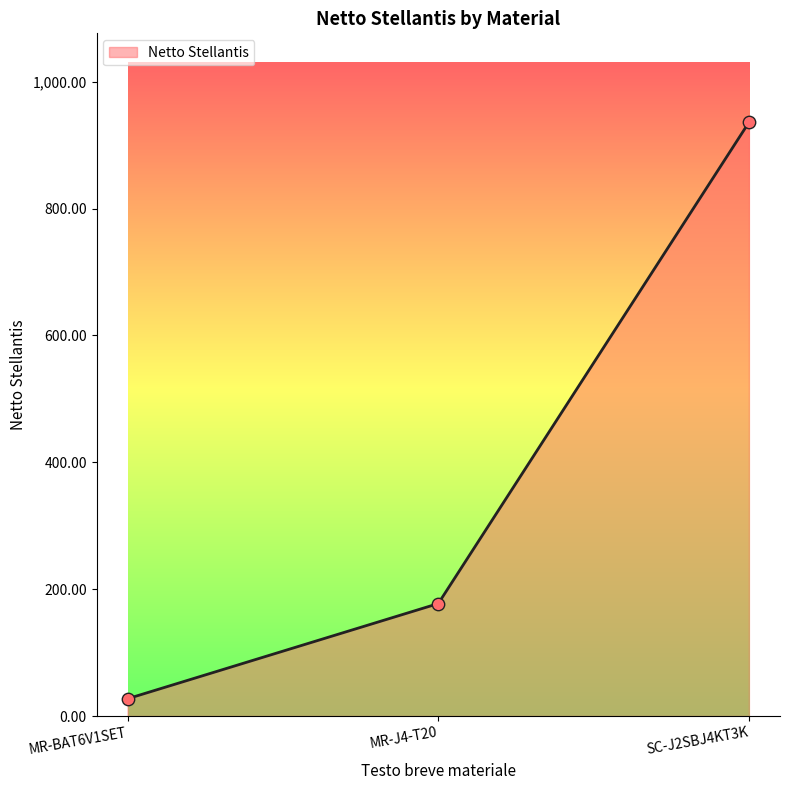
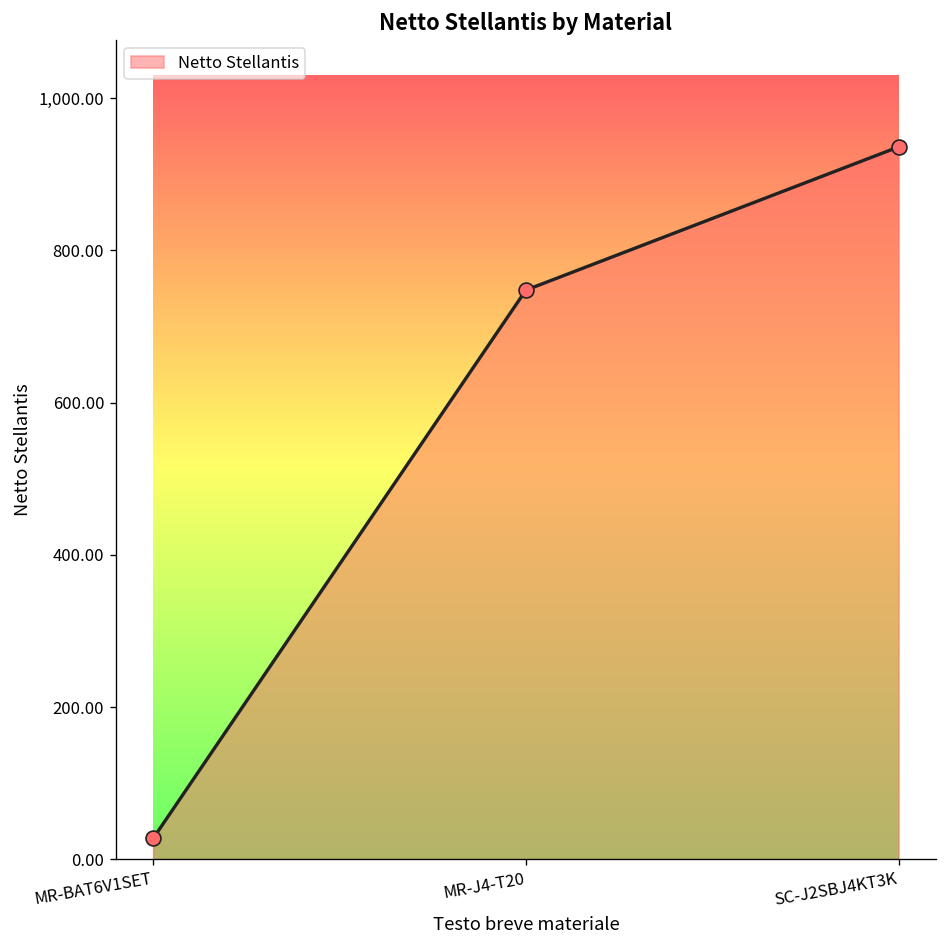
  {
    "MR-BAT6V1SET": 30,
-   "MR-J4-T20": 180,
+   "MR-J4-T20": 750,
    "SC-J2SBJ4KT3K": 940
  }
